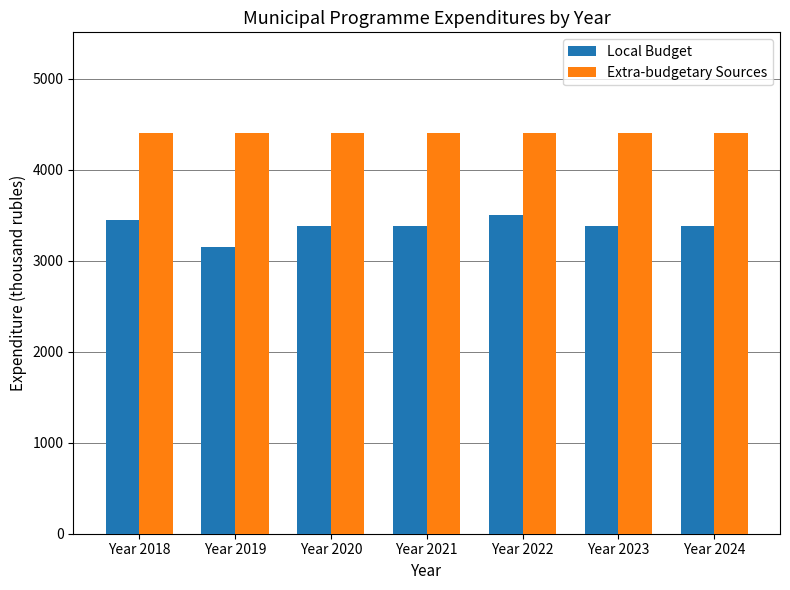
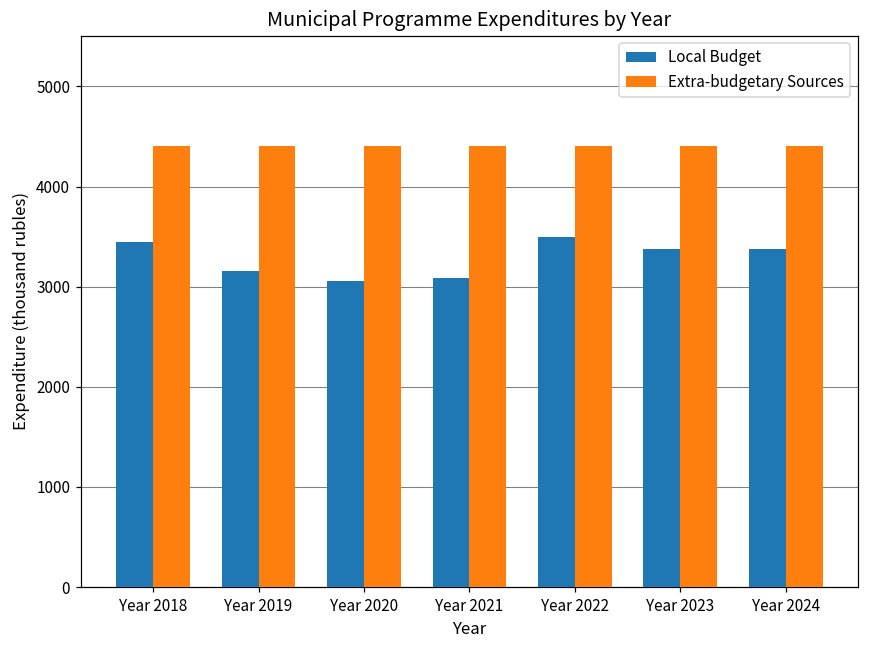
  {
    "Local Budget": {
      "Year 2018": 3500,
      "Year 2019": 3200,
-     "Year 2020": 3400,
-     "Year 2021": 3400,
+     "Year 2020": 3100,
+     "Year 2021": 3100,
      "Year 2022": 3500,
      "Year 2023": 3400,
      "Year 2024": 3400
    },
    "Extra-budgetary Sources": {
      "Year 2018": 4400,
      "Year 2019": 4400,
      "Year 2020": 4400,
      "Year 2021": 4400,
      "Year 2022": 4400,
      "Year 2023": 4400,
      "Year 2024": 4400
    }
  }
